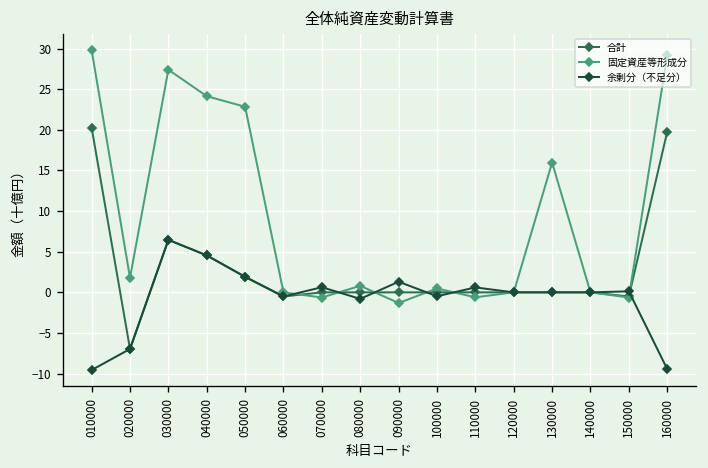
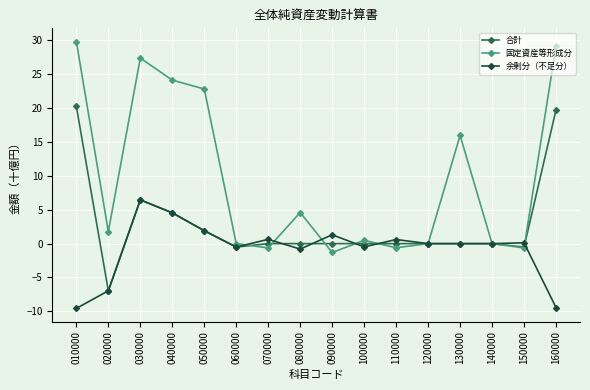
  {
    "固定資産等形成分": {
      "010000": 30,
      "020000": 2,
      "030000": 27,
      "040000": 24,
      "050000": 23,
      "060000": 0,
      "070000": -1,
-     "080000": 1,
+     "080000": 5,
      "090000": -1,
      "100000": 0,
      "110000": -1,
      "130000": 16
    }
  }
